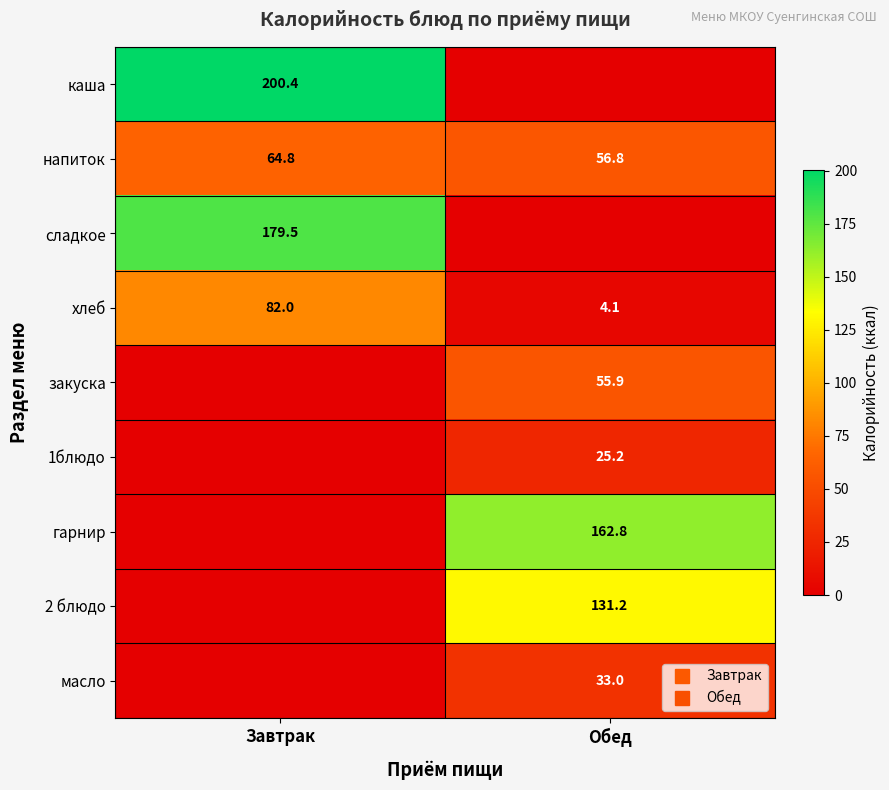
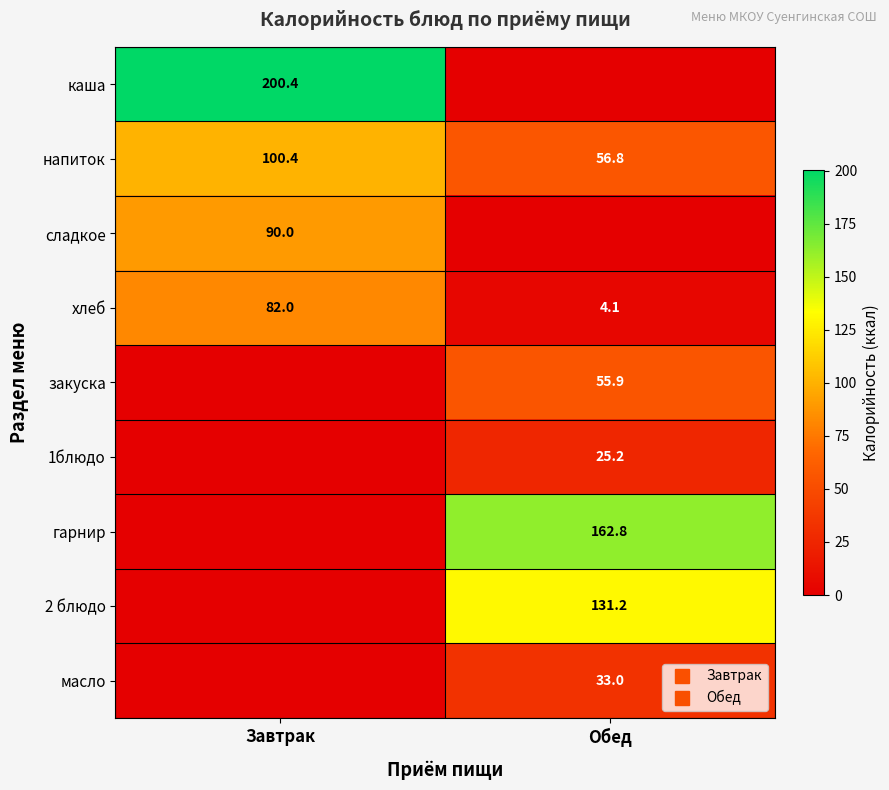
  {
    "каша": {
      "Завтрак": 200.4
    },
    "напиток": {
-     "Завтрак": 64.8,
+     "Завтрак": 100.4,
      "Обед": 56.8
    },
    "сладкое": {
-     "Завтрак": 179.5
+     "Завтрак": 90.0
    },
    "хлеб": {
      "Завтрак": 82.0,
      "Обед": 4.1
    },
    "закуска": {
      "Обед": 55.9
    },
    "1блюдо": {
      "Обед": 25.2
    },
    "гарнир": {
      "Обед": 162.8
    },
    "2 блюдо": {
      "Обед": 131.2
    },
    "масло": {
      "Обед": 33.0
    }
  }
